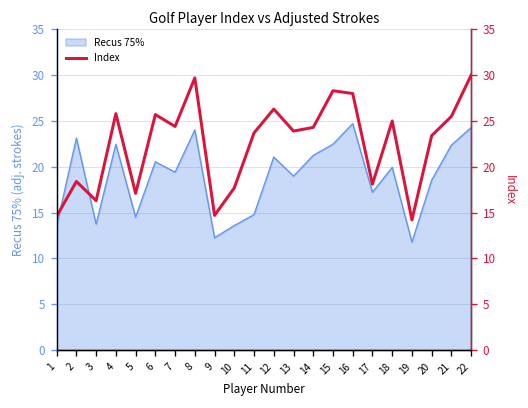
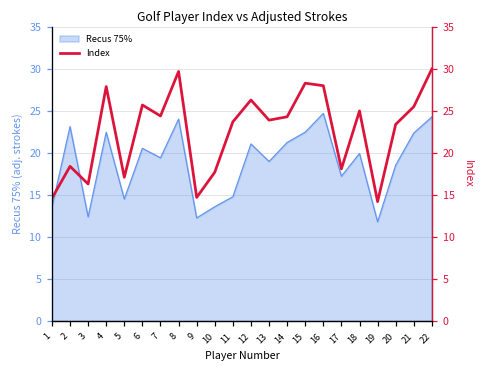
  {
    "Recus 75%": {
      "1": 14,
      "2": 23,
-     "3": 14,
+     "3": 12,
      "4": 22,
      "5": 15,
      "6": 21,
      "7": 19,
      "8": 24,
      "9": 12,
      "10": 14,
      "11": 15,
      "12": 21,
      "13": 19,
      "14": 21,
      "15": 22,
      "16": 25,
      "17": 17,
      "18": 20,
      "19": 12,
      "20": 19,
      "21": 22,
      "22": 24
    },
    "Index": {
      "1": 15,
      "2": 18,
      "3": 16,
-     "4": 26,
+     "4": 28,
      "5": 17,
      "6": 26,
      "7": 24,
      "8": 30,
      "9": 15,
      "10": 18,
      "11": 24,
      "12": 26,
      "13": 24,
      "14": 24,
      "15": 28,
      "16": 28,
      "17": 18,
      "18": 25,
      "19": 14,
      "20": 23,
      "21": 26,
      "22": 30
    }
  }
